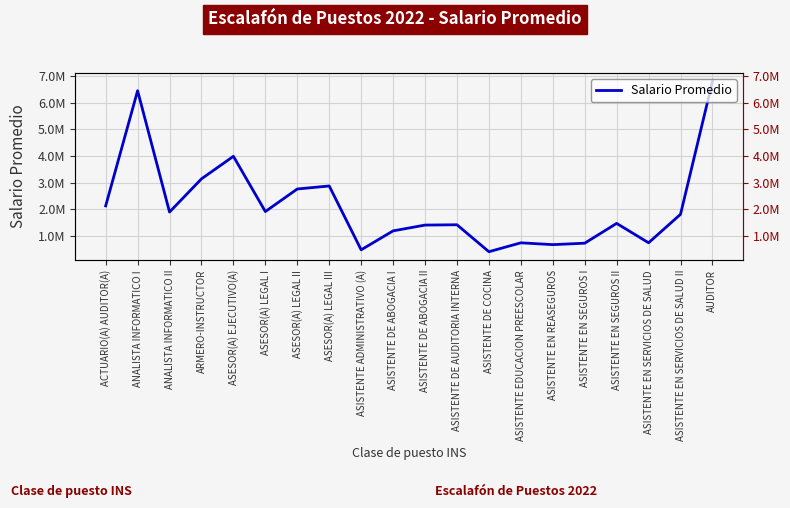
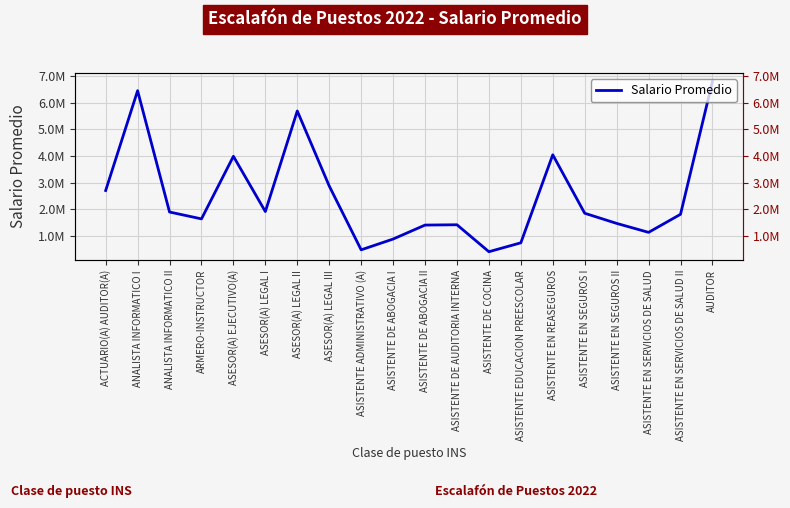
  {
-   "ACTUARIO(A) AUDITOR(A)": 2100000,
+   "ACTUARIO(A) AUDITOR(A)": 2700000,
    "ANALISTA INFORMATICO I": 6500000,
    "ANALISTA INFORMATICO II": 1900000,
-   "ARMERO-INSTRUCTOR": 3100000,
+   "ARMERO-INSTRUCTOR": 1600000,
    "ASESOR(A) EJECUTIVO(A)": 4000000,
    "ASESOR(A) LEGAL I": 1900000,
-   "ASESOR(A) LEGAL II": 2800000,
+   "ASESOR(A) LEGAL II": 5700000,
    "ASESOR(A) LEGAL III": 2900000,
    "ASISTENTE ADMINISTRATIVO (A)": 500000,
-   "ASISTENTE DE ABOGACIA I": 1200000,
+   "ASISTENTE DE ABOGACIA I": 900000,
    "ASISTENTE DE ABOGACIA II": 1400000,
    "ASISTENTE DE AUDITORIA INTERNA": 1400000,
    "ASISTENTE DE COCINA": 400000,
    "ASISTENTE EDUCACION PREESCOLAR": 700000,
-   "ASISTENTE EN REASEGUROS": 700000,
-   "ASISTENTE EN SEGUROS I": 700000,
+   "ASISTENTE EN REASEGUROS": 4000000,
+   "ASISTENTE EN SEGUROS I": 1800000,
    "ASISTENTE EN SEGUROS II": 1500000,
-   "ASISTENTE EN SERVICIOS DE SALUD": 700000,
+   "ASISTENTE EN SERVICIOS DE SALUD": 1100000,
    "ASISTENTE EN SERVICIOS DE SALUD II": 1800000
  }
